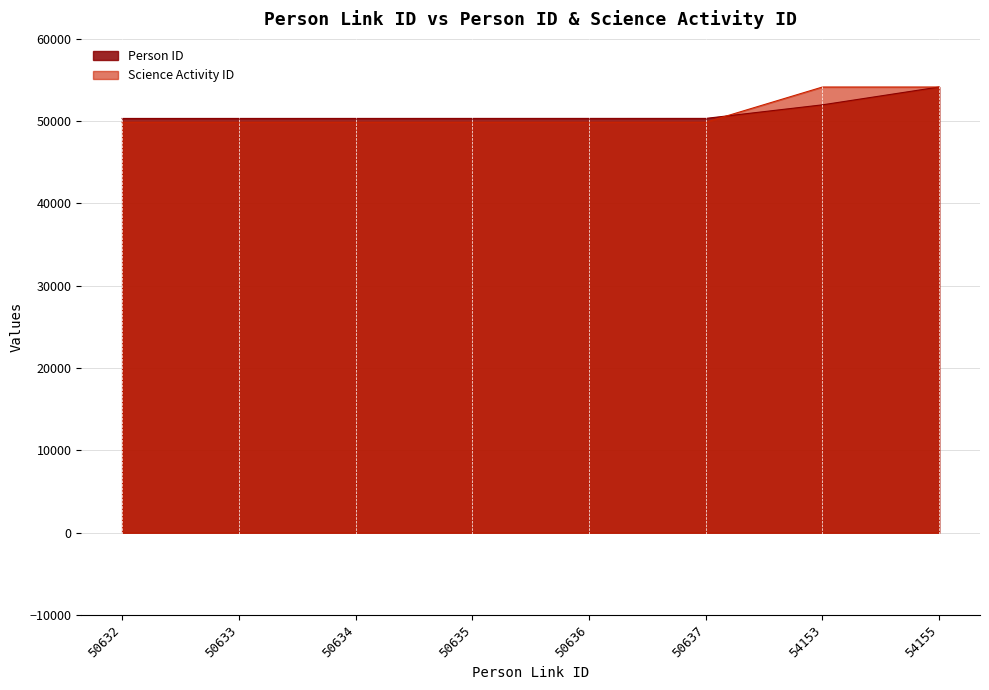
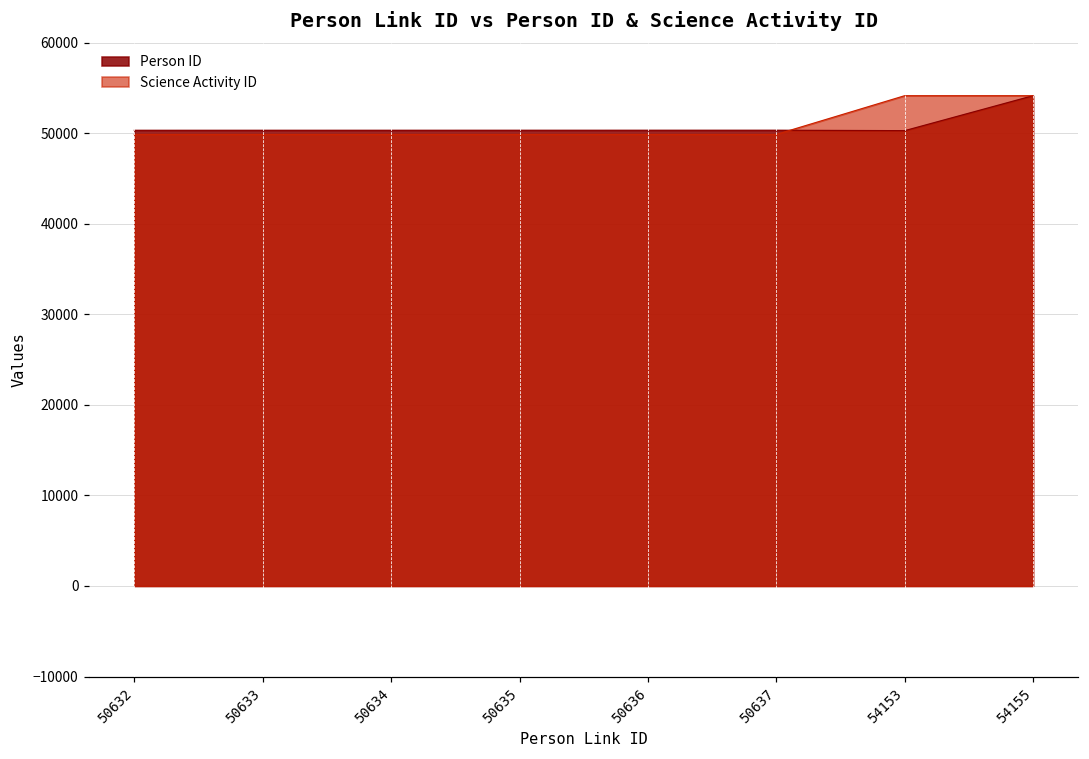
  {
    "Person ID": {
      "50632": 50000,
      "50633": 50000,
      "50634": 50000,
      "50635": 50000,
      "50636": 50000,
      "50637": 50000,
-     "54153": 52000
+     "54153": 50000
    },
    "Science Activity ID": {
      "50632": 50000,
      "50633": 50000,
      "50634": 50000,
      "50635": 50000,
      "50636": 50000,
      "50637": 50000,
      "54153": 54000
    }
  }
